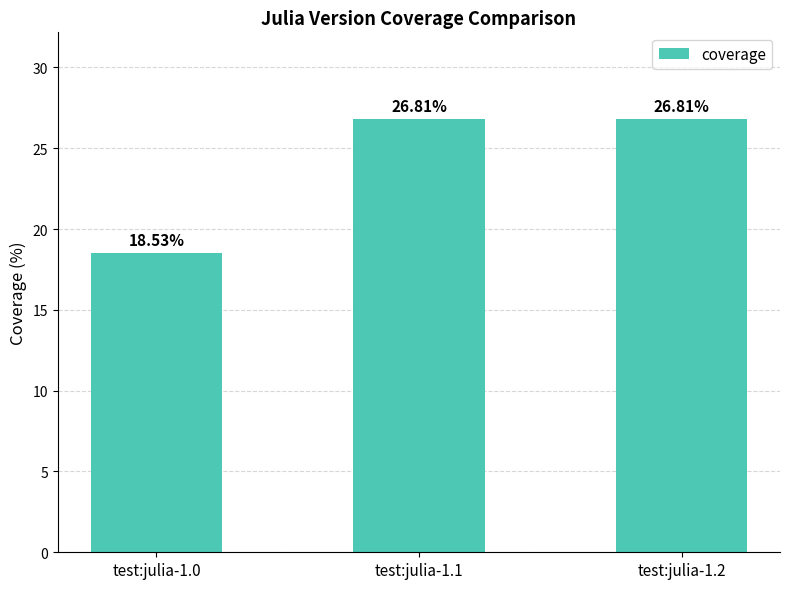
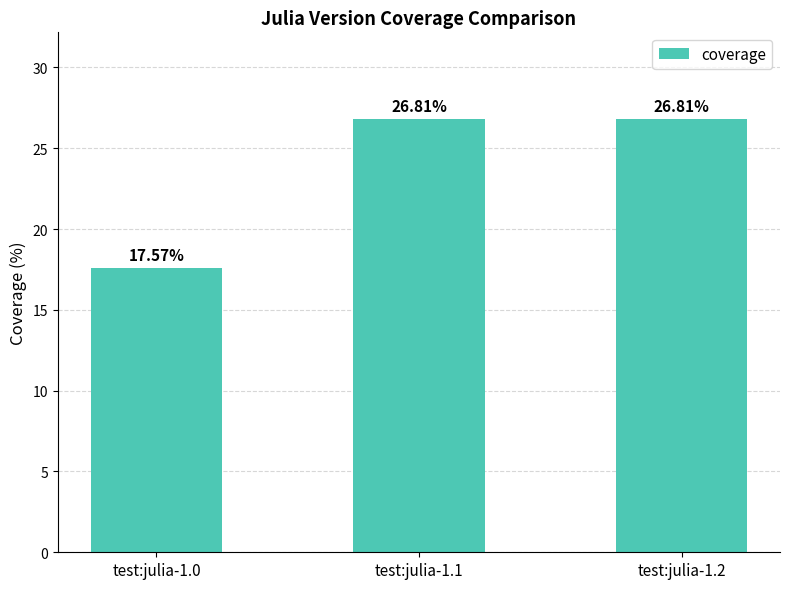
  {
-   "test:julia-1.0": "18.53%",
+   "test:julia-1.0": "17.57%",
    "test:julia-1.1": "26.81%",
    "test:julia-1.2": "26.81%"
  }
